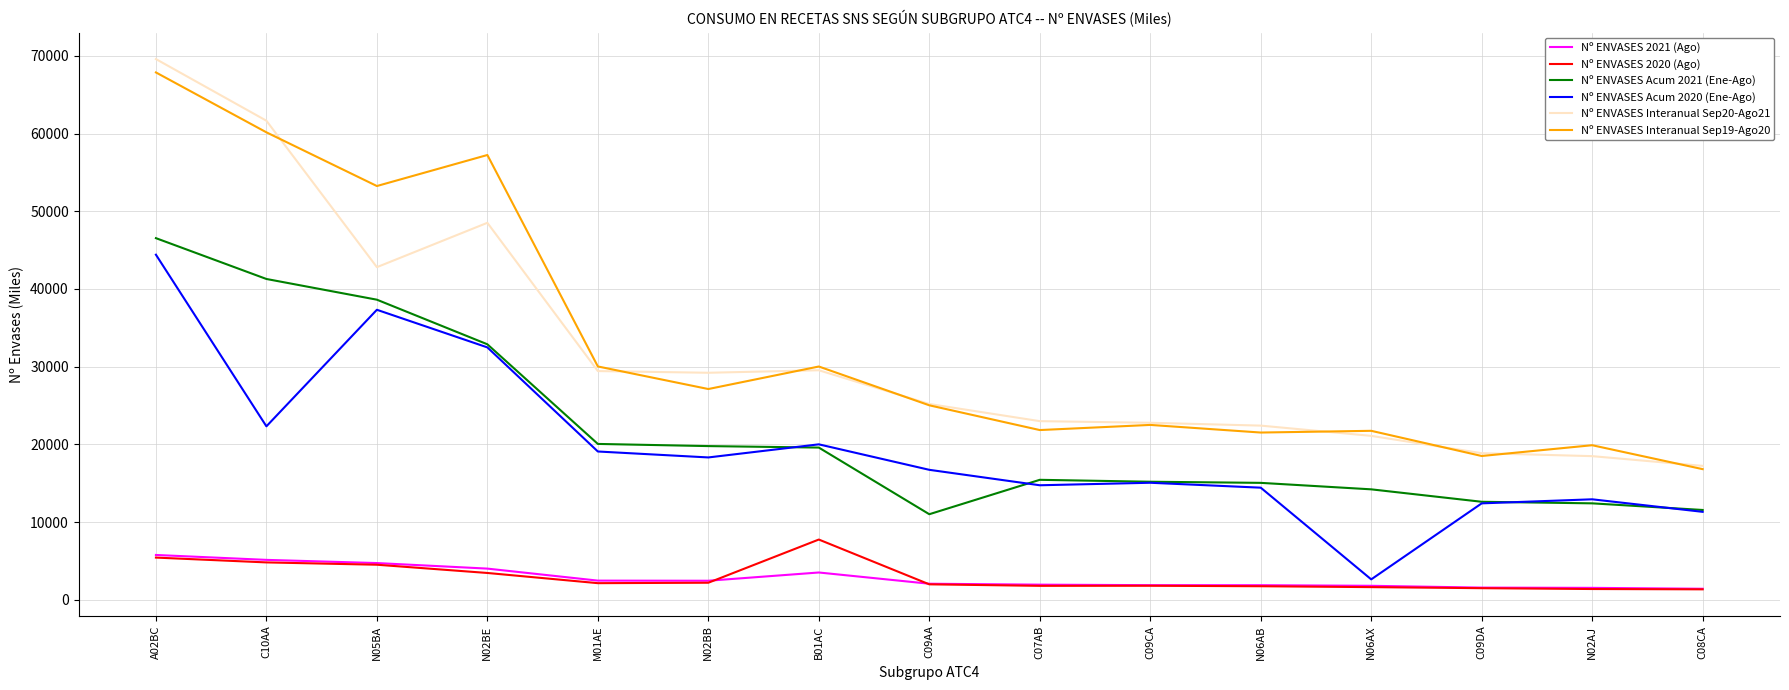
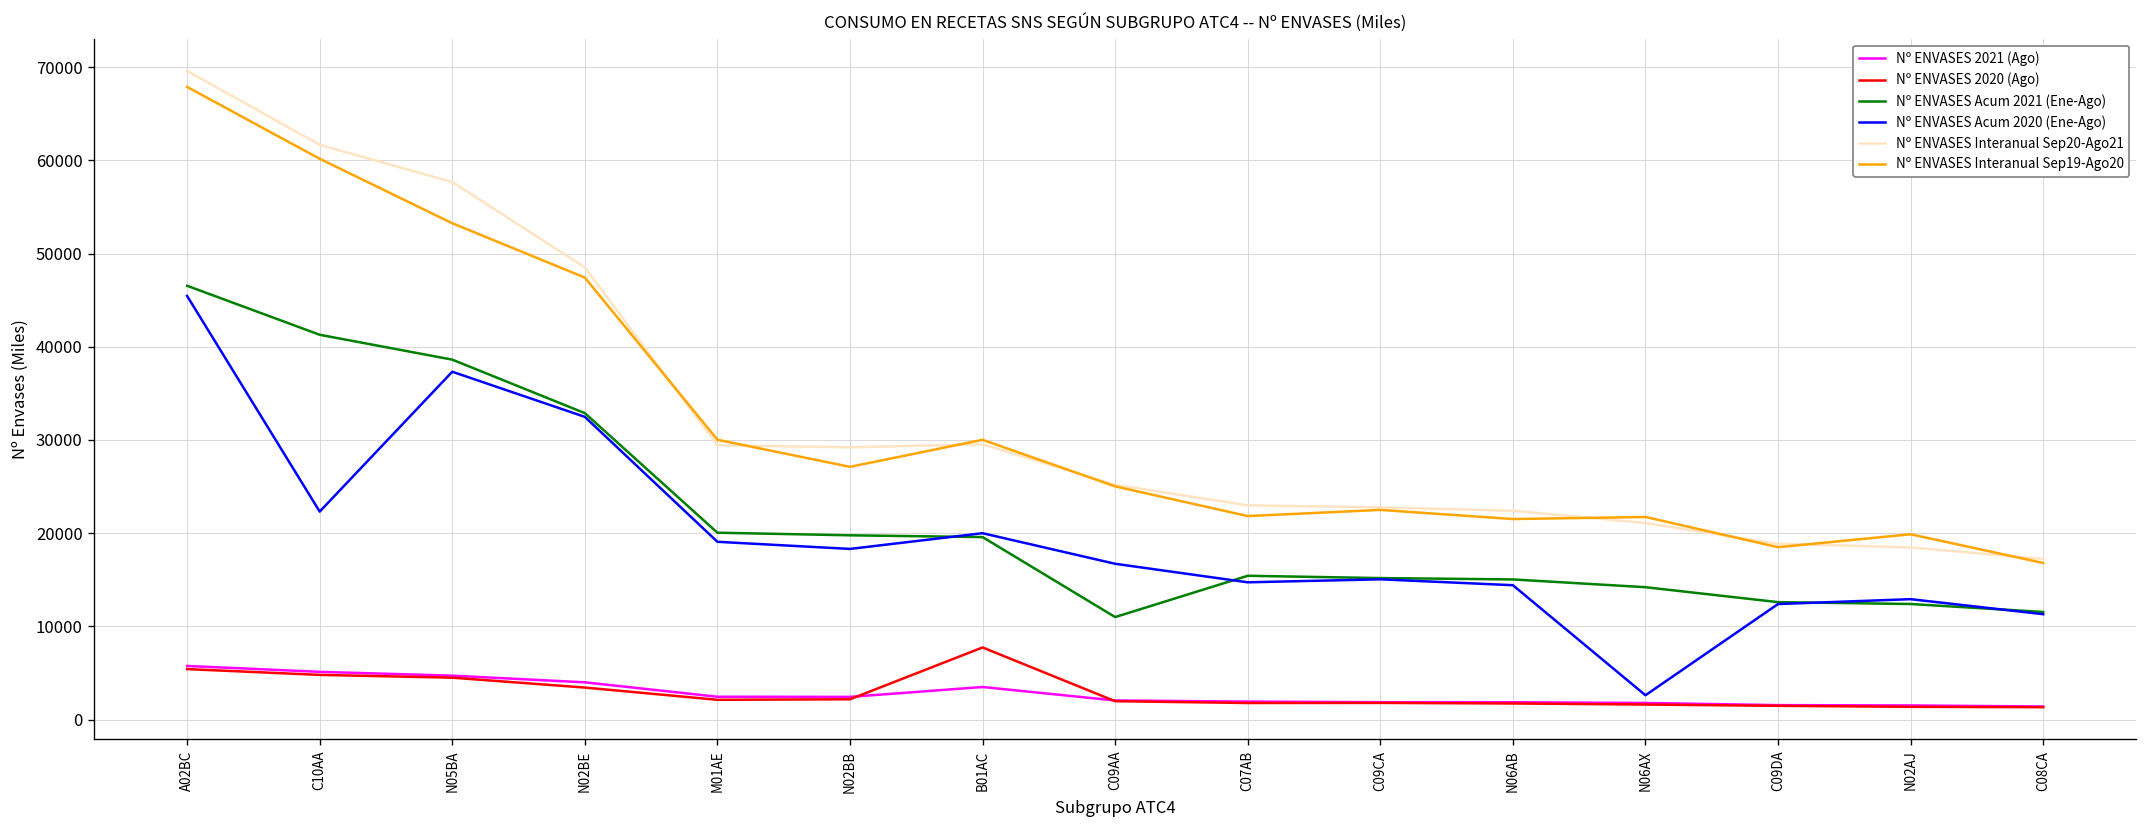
  {
    "Nº ENVASES 2021 (Ago)": {
      "A02BC": 6000,
      "N02BE": 4000,
      "M01AE": 2000,
      "B01AC": 4000
    },
    "Nº ENVASES 2020 (Ago)": {
      "A02BC": 5000,
      "N02BE": 3000,
      "M01AE": 2000,
      "B01AC": 8000
    },
    "Nº ENVASES Acum 2021 (Ene-Ago)": {
      "A02BC": 47000,
      "C10AA": 41000,
      "N05BA": 39000,
      "N02BE": 33000,
      "M01AE": 20000,
      "N02BB": 20000,
      "B01AC": 20000,
      "C09AA": 11000,
      "C07AB": 15000,
      "N06AB": 15000,
      "N06AX": 14000,
      "N02AJ": 12000
    },
    "Nº ENVASES Acum 2020 (Ene-Ago)": {
-     "A02BC": 44000,
+     "A02BC": 45000,
      "C10AA": 22000,
      "N05BA": 37000,
      "N02BE": 32000,
      "M01AE": 19000,
      "N02BB": 18000,
      "B01AC": 20000,
      "C09AA": 17000,
      "C07AB": 15000,
      "N06AB": 14000,
      "N06AX": 3000,
      "N02AJ": 13000
    },
    "Nº ENVASES Interanual Sep20-Ago21": {
      "A02BC": 70000,
      "C10AA": 62000,
-     "N05BA": 43000,
+     "N05BA": 58000,
      "N02BE": 49000,
      "M01AE": 29000,
      "N02BB": 29000,
      "B01AC": 30000,
      "C07AB": 23000,
      "N06AB": 22000,
      "N06AX": 21000,
      "C09DA": 19000,
      "N02AJ": 18000,
      "C08CA": 17000
    },
    "Nº ENVASES Interanual Sep19-Ago20": {
      "A02BC": 68000,
      "C10AA": 60000,
      "N05BA": 53000,
-     "N02BE": 57000,
+     "N02BE": 47000,
      "M01AE": 30000,
      "N02BB": 27000,
      "B01AC": 30000,
      "C07AB": 22000,
      "N06AB": 22000,
      "N06AX": 22000,
      "C09DA": 19000,
      "N02AJ": 20000,
      "C08CA": 17000
    }
  }
